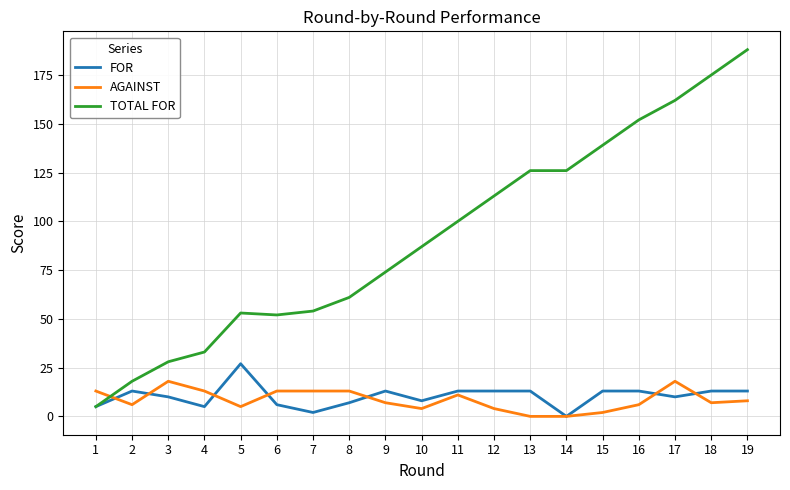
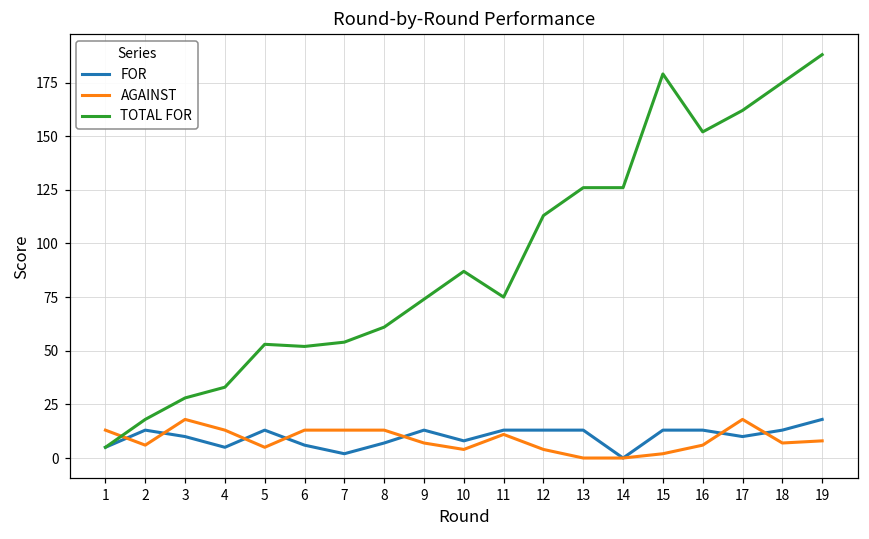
  {
    "FOR": {
      "2": 13,
      "3": 10,
      "4": 5,
-     "5": 27,
+     "5": 13,
      "6": 6,
      "7": 2,
      "8": 7,
      "9": 13,
      "10": 8,
      "11": 13,
      "12": 13,
      "13": 13,
      "15": 13,
      "16": 13,
      "17": 10,
      "18": 13,
-     "19": 13
+     "19": 18
    },
    "AGAINST": {
      "1": 13,
      "2": 6,
      "3": 18,
      "4": 13,
      "5": 5,
      "6": 13,
      "7": 13,
      "8": 13,
      "9": 7,
      "10": 4,
      "11": 11,
      "12": 4,
      "13": 0,
      "15": 2,
      "16": 6,
      "17": 18,
      "18": 7,
      "19": 8
    },
    "TOTAL FOR": {
      "2": 18,
      "3": 28,
      "4": 33,
      "5": 53,
      "6": 52,
      "7": 54,
      "8": 61,
      "9": 74,
      "10": 87,
-     "11": 100,
+     "11": 75,
      "12": 113,
      "13": 126,
      "14": 126,
-     "15": 139,
+     "15": 179,
      "16": 152,
      "17": 162,
      "18": 175,
      "19": 188
    }
  }
